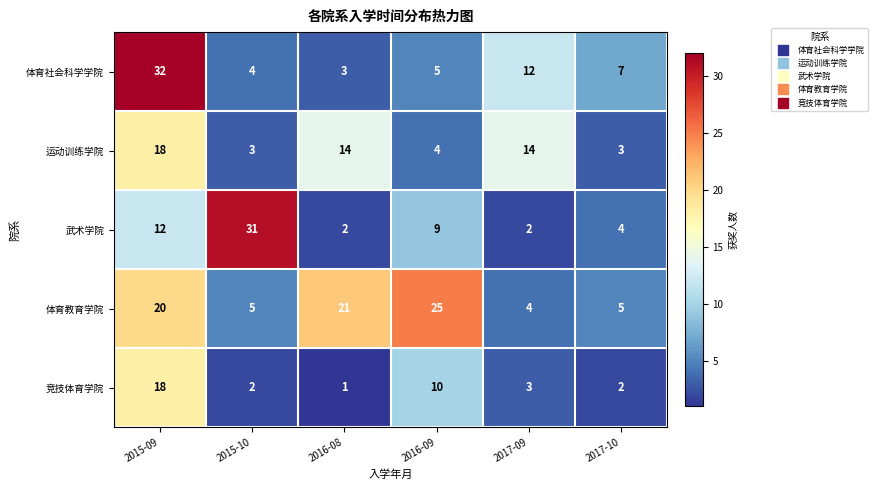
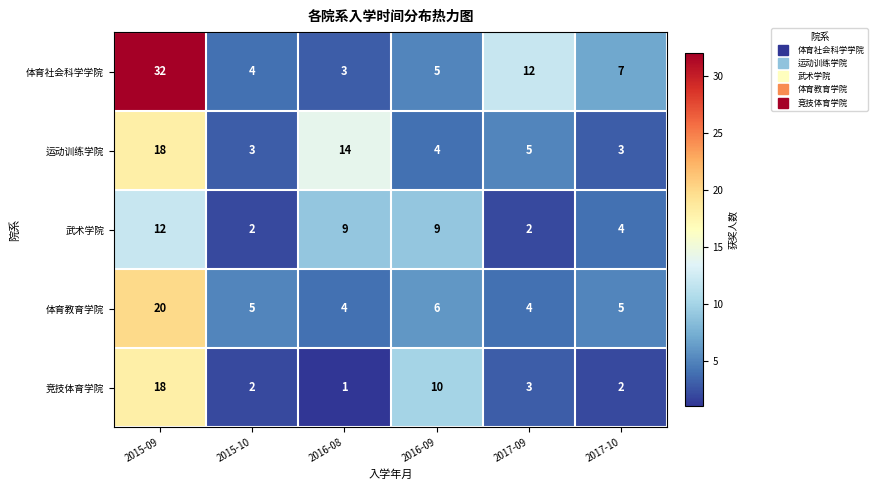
  {
    "体育社会科学学院": {
      "2015-09": 32,
      "2015-10": 4,
      "2016-08": 3,
      "2016-09": 5,
      "2017-09": 12,
      "2017-10": 7
    },
    "运动训练学院": {
      "2015-09": 18,
      "2015-10": 3,
      "2016-08": 14,
      "2016-09": 4,
-     "2017-09": 14,
+     "2017-09": 5,
      "2017-10": 3
    },
    "武术学院": {
      "2015-09": 12,
-     "2015-10": 31,
-     "2016-08": 2,
+     "2015-10": 2,
+     "2016-08": 9,
      "2016-09": 9,
      "2017-09": 2,
      "2017-10": 4
    },
    "体育教育学院": {
      "2015-09": 20,
      "2015-10": 5,
-     "2016-08": 21,
-     "2016-09": 25,
+     "2016-08": 4,
+     "2016-09": 6,
      "2017-09": 4,
      "2017-10": 5
    },
    "竞技体育学院": {
      "2015-09": 18,
      "2015-10": 2,
      "2016-08": 1,
      "2016-09": 10,
      "2017-09": 3,
      "2017-10": 2
    }
  }
